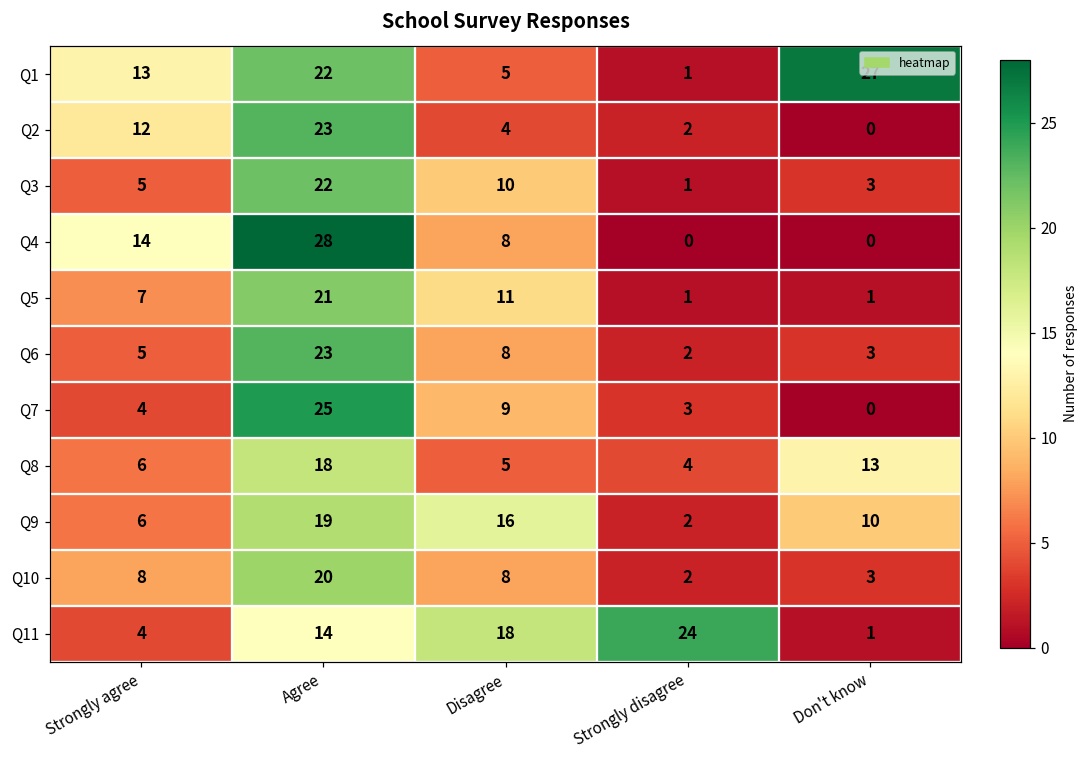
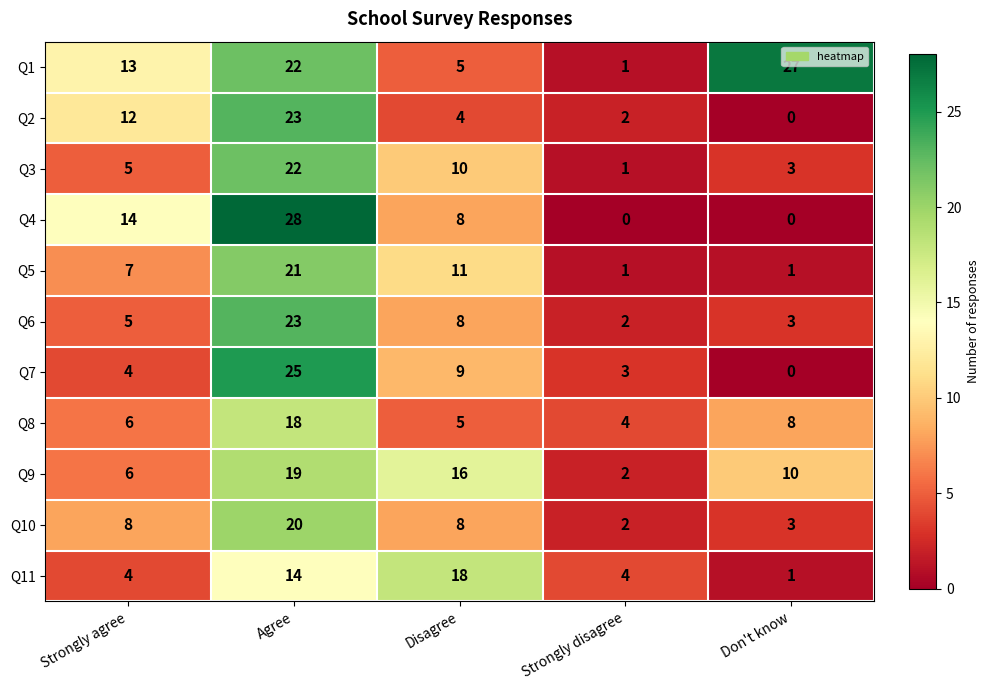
  {
    "Q1": {
      "Strongly agree": 13,
      "Agree": 22,
      "Disagree": 5,
      "Strongly disagree": 1
    },
    "Q2": {
      "Strongly agree": 12,
      "Agree": 23,
      "Disagree": 4,
      "Strongly disagree": 2,
      "Don't know": 0
    },
    "Q3": {
      "Strongly agree": 5,
      "Agree": 22,
      "Disagree": 10,
      "Strongly disagree": 1,
      "Don't know": 3
    },
    "Q4": {
      "Strongly agree": 14,
      "Agree": 28,
      "Disagree": 8,
      "Strongly disagree": 0,
      "Don't know": 0
    },
    "Q5": {
      "Strongly agree": 7,
      "Agree": 21,
      "Disagree": 11,
      "Strongly disagree": 1,
      "Don't know": 1
    },
    "Q6": {
      "Strongly agree": 5,
      "Agree": 23,
      "Disagree": 8,
      "Strongly disagree": 2,
      "Don't know": 3
    },
    "Q7": {
      "Strongly agree": 4,
      "Agree": 25,
      "Disagree": 9,
      "Strongly disagree": 3,
      "Don't know": 0
    },
    "Q8": {
      "Strongly agree": 6,
      "Agree": 18,
      "Disagree": 5,
      "Strongly disagree": 4,
-     "Don't know": 13
+     "Don't know": 8
    },
    "Q9": {
      "Strongly agree": 6,
      "Agree": 19,
      "Disagree": 16,
      "Strongly disagree": 2,
      "Don't know": 10
    },
    "Q10": {
      "Strongly agree": 8,
      "Agree": 20,
      "Disagree": 8,
      "Strongly disagree": 2,
      "Don't know": 3
    },
    "Q11": {
      "Strongly agree": 4,
      "Agree": 14,
      "Disagree": 18,
-     "Strongly disagree": 24,
+     "Strongly disagree": 4,
      "Don't know": 1
    }
  }
